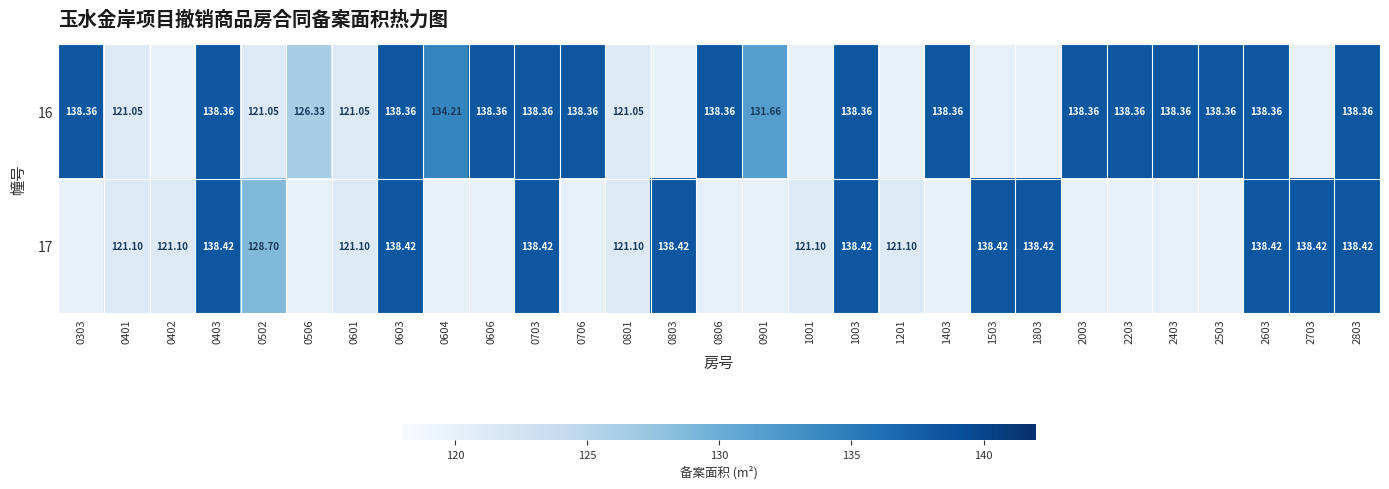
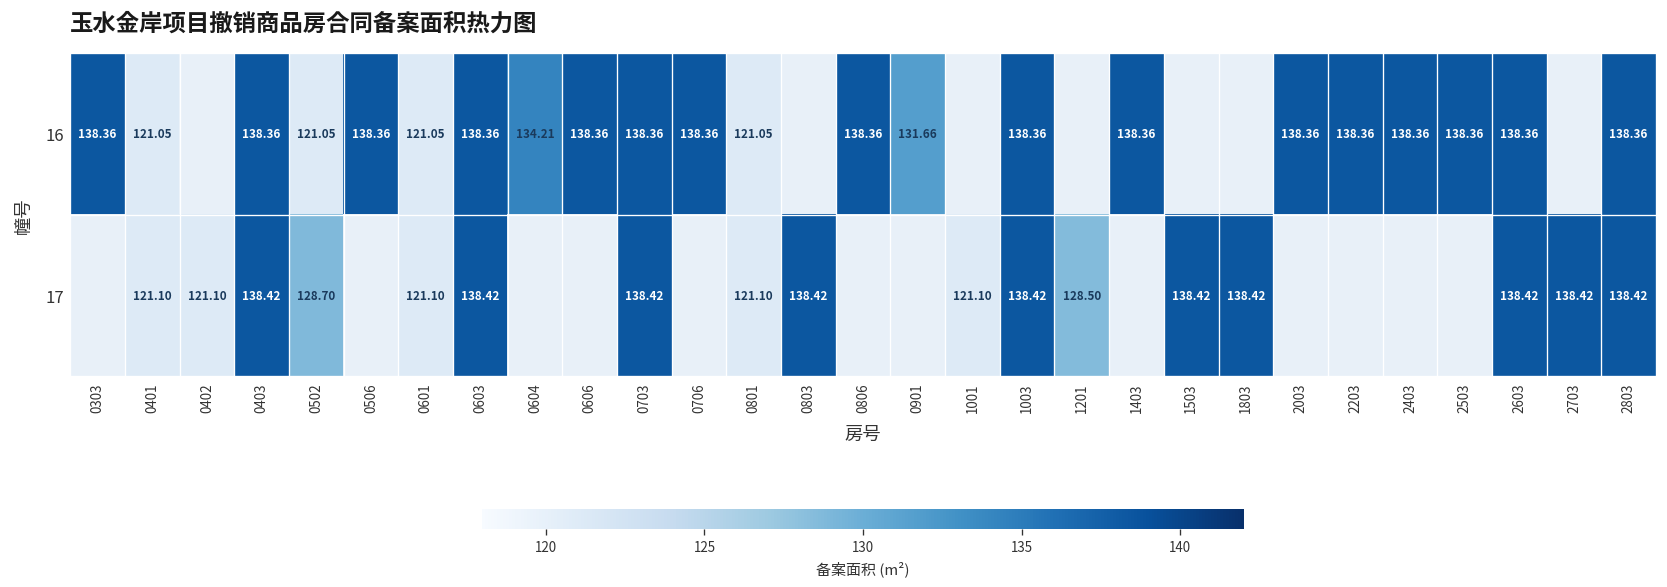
  {
    "16": {
      "0303": 138.36,
      "0401": 121.05,
      "0403": 138.36,
      "0502": 121.05,
-     "0506": 126.33,
+     "0506": 138.36,
      "0601": 121.05,
      "0603": 138.36,
      "0604": 134.21,
      "0606": 138.36,
      "0703": 138.36,
      "0706": 138.36,
      "0801": 121.05,
      "0806": 138.36,
      "0901": 131.66,
      "1003": 138.36,
      "1403": 138.36,
      "2003": 138.36,
      "2203": 138.36,
      "2403": 138.36,
      "2503": 138.36,
      "2603": 138.36,
      "2803": 138.36
    },
    "17": {
      "0401": 121.10,
      "0402": 121.10,
      "0403": 138.42,
      "0502": 128.70,
      "0601": 121.10,
      "0603": 138.42,
      "0703": 138.42,
      "0801": 121.10,
      "0803": 138.42,
      "1001": 121.10,
      "1003": 138.42,
-     "1201": 121.10,
+     "1201": 128.50,
      "1503": 138.42,
      "1803": 138.42,
      "2603": 138.42,
      "2703": 138.42,
      "2803": 138.42
    }
  }
